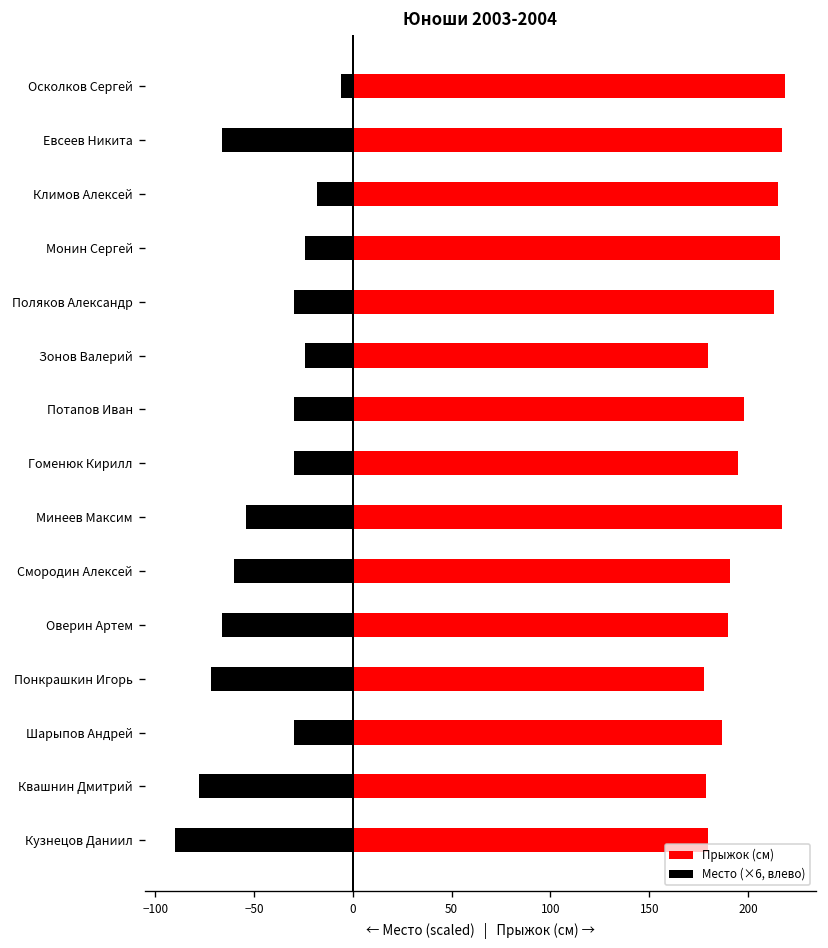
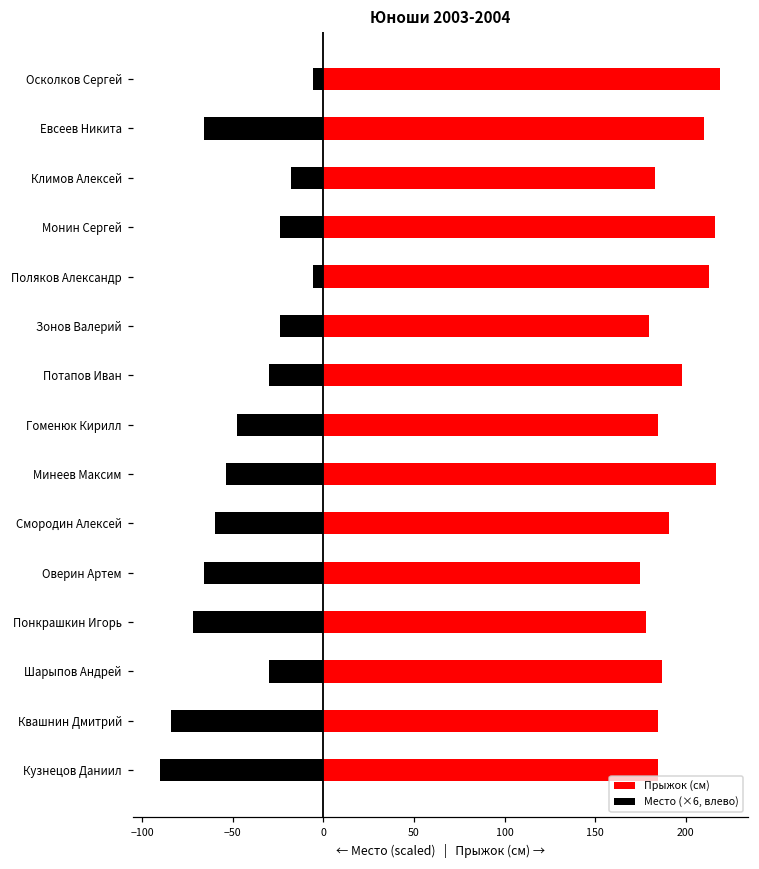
  {
    "Прыжок (см)": {
      "Осколков Сергей": 219,
-     "Евсеев Никита": 217,
-     "Климов Алексей": 215,
+     "Евсеев Никита": 210,
+     "Климов Алексей": 183,
      "Монин Сергей": 216,
      "Поляков Александр": 213,
      "Зонов Валерий": 180,
      "Потапов Иван": 198,
-     "Гоменюк Кирилл": 195,
+     "Гоменюк Кирилл": 185,
      "Минеев Максим": 217,
      "Смородин Алексей": 191,
-     "Оверин Артем": 190,
+     "Оверин Артем": 175,
      "Понкрашкин Игорь": 178,
      "Шарыпов Андрей": 187,
-     "Квашнин Дмитрий": 179,
-     "Кузнецов Даниил": 180
+     "Квашнин Дмитрий": 185,
+     "Кузнецов Даниил": 185
    },
    "Место (×6, влево)": {
      "Осколков Сергей": -6,
      "Евсеев Никита": -66,
      "Климов Алексей": -18,
      "Монин Сергей": -24,
-     "Поляков Александр": -30,
+     "Поляков Александр": -6,
      "Зонов Валерий": -24,
      "Потапов Иван": -30,
-     "Гоменюк Кирилл": -30,
+     "Гоменюк Кирилл": -48,
      "Минеев Максим": -54,
      "Смородин Алексей": -60,
      "Оверин Артем": -66,
      "Понкрашкин Игорь": -72,
      "Шарыпов Андрей": -30,
-     "Квашнин Дмитрий": -78,
+     "Квашнин Дмитрий": -84,
      "Кузнецов Даниил": -90
    }
  }
